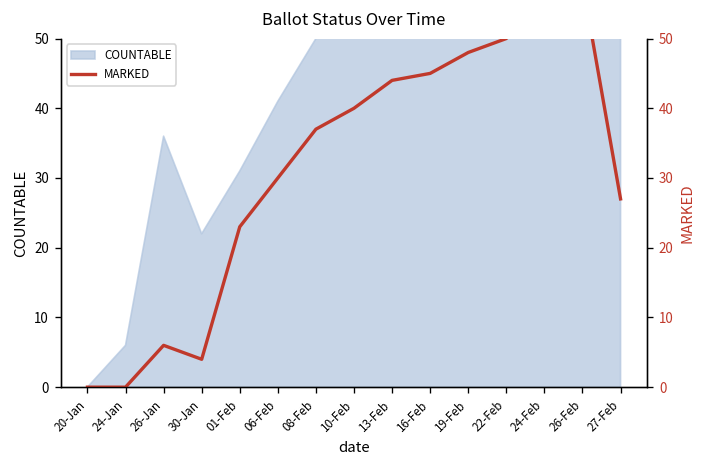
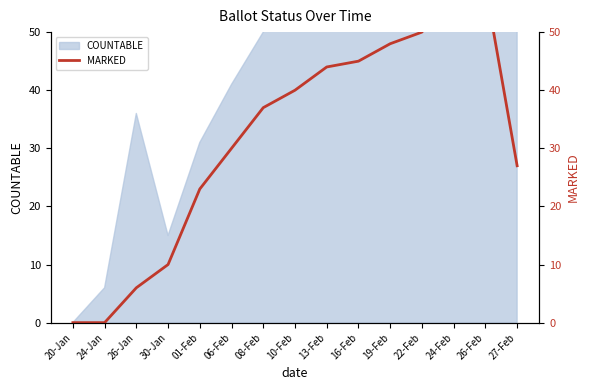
  {
    "COUNTABLE": {
      "20-Jan": 0,
      "24-Jan": 6,
      "26-Jan": 36,
-     "30-Jan": 22,
+     "30-Jan": 15,
      "01-Feb": 31,
      "06-Feb": 41,
      "08-Feb": 50
    },
    "MARKED": {
      "20-Jan": 0,
      "24-Jan": 0,
      "26-Jan": 6,
-     "30-Jan": 4,
+     "30-Jan": 10,
      "01-Feb": 23,
      "06-Feb": 30,
      "08-Feb": 37,
      "10-Feb": 40,
      "13-Feb": 44,
      "16-Feb": 45,
      "19-Feb": 48,
      "22-Feb": 50,
      "27-Feb": 27
    }
  }
